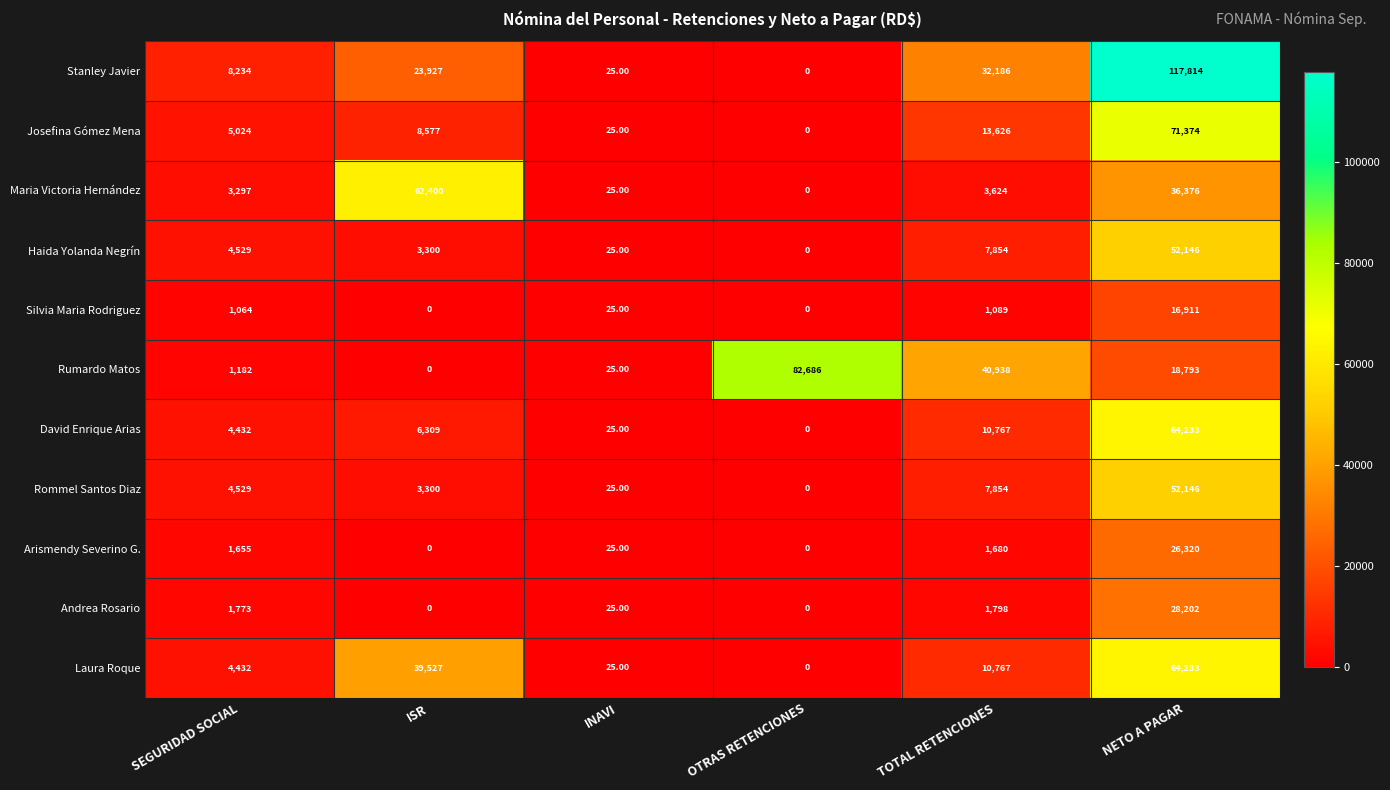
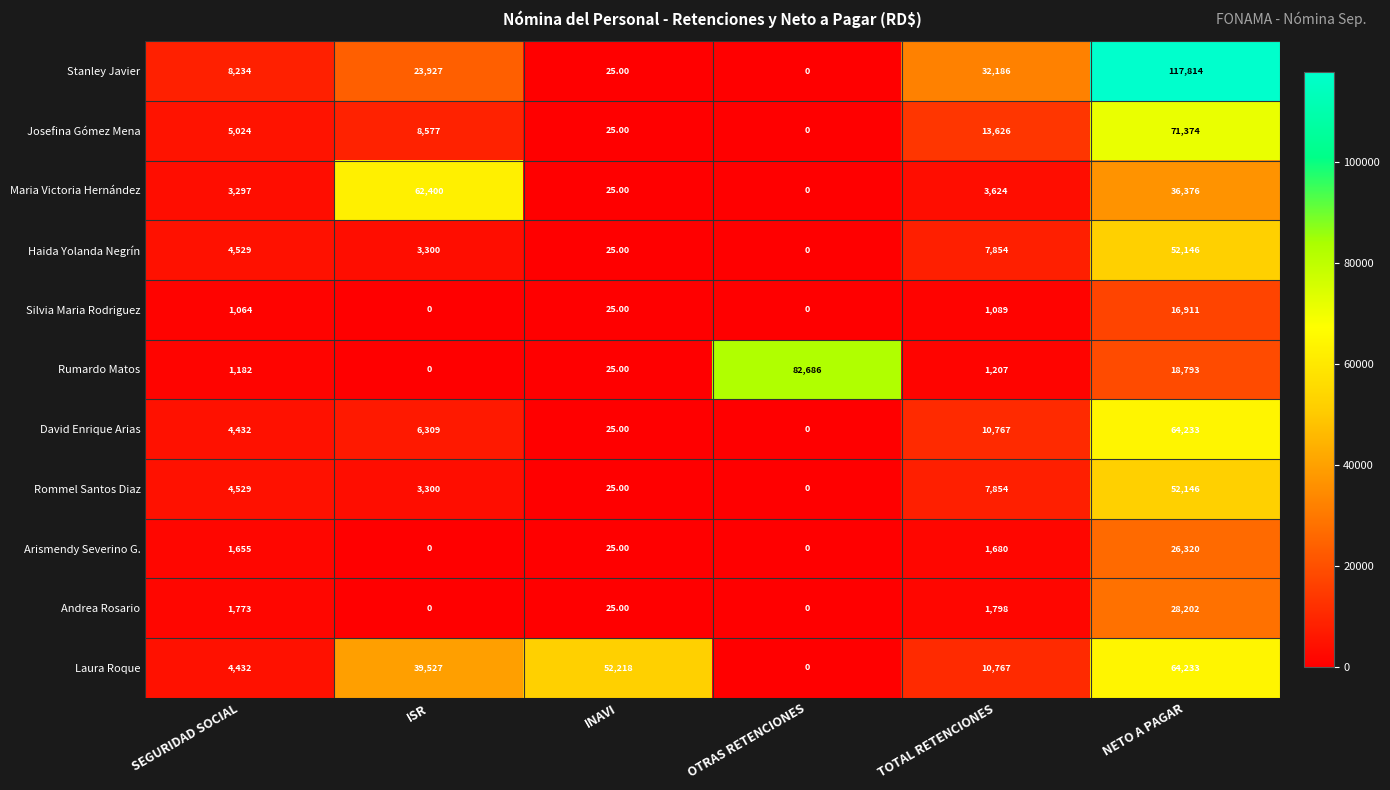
  {
    "Stanley Javier": {
      "SEGURIDAD SOCIAL": "8,234",
      "ISR": "23,927",
      "INAVI": "25.00",
      "OTRAS RETENCIONES": "0",
      "TOTAL RETENCIONES": "32,186",
      "NETO A PAGAR": "117,814"
    },
    "Josefina Gómez Mena": {
      "SEGURIDAD SOCIAL": "5,024",
      "ISR": "8,577",
      "INAVI": "25.00",
      "OTRAS RETENCIONES": "0",
      "TOTAL RETENCIONES": "13,626",
      "NETO A PAGAR": "71,374"
    },
    "Maria Victoria Hernández": {
      "SEGURIDAD SOCIAL": "3,297",
      "ISR": "62,400",
      "INAVI": "25.00",
      "OTRAS RETENCIONES": "0",
      "TOTAL RETENCIONES": "3,624",
      "NETO A PAGAR": "36,376"
    },
    "Haida Yolanda Negrín": {
      "SEGURIDAD SOCIAL": "4,529",
      "ISR": "3,300",
      "INAVI": "25.00",
      "OTRAS RETENCIONES": "0",
      "TOTAL RETENCIONES": "7,854",
      "NETO A PAGAR": "52,146"
    },
    "Silvia Maria Rodriguez": {
      "SEGURIDAD SOCIAL": "1,064",
      "ISR": "0",
      "INAVI": "25.00",
      "OTRAS RETENCIONES": "0",
      "TOTAL RETENCIONES": "1,089",
      "NETO A PAGAR": "16,911"
    },
    "Rumardo Matos": {
      "SEGURIDAD SOCIAL": "1,182",
      "ISR": "0",
      "INAVI": "25.00",
      "OTRAS RETENCIONES": "82,686",
-     "TOTAL RETENCIONES": "40,938",
+     "TOTAL RETENCIONES": "1,207",
      "NETO A PAGAR": "18,793"
    },
    "David Enrique Arias": {
      "SEGURIDAD SOCIAL": "4,432",
      "ISR": "6,309",
      "INAVI": "25.00",
      "OTRAS RETENCIONES": "0",
      "TOTAL RETENCIONES": "10,767",
      "NETO A PAGAR": "64,233"
    },
    "Rommel Santos Diaz": {
      "SEGURIDAD SOCIAL": "4,529",
      "ISR": "3,300",
      "INAVI": "25.00",
      "OTRAS RETENCIONES": "0",
      "TOTAL RETENCIONES": "7,854",
      "NETO A PAGAR": "52,146"
    },
    "Arismendy Severino G.": {
      "SEGURIDAD SOCIAL": "1,655",
      "ISR": "0",
      "INAVI": "25.00",
      "OTRAS RETENCIONES": "0",
      "TOTAL RETENCIONES": "1,680",
      "NETO A PAGAR": "26,320"
    },
    "Andrea Rosario": {
      "SEGURIDAD SOCIAL": "1,773",
      "ISR": "0",
      "INAVI": "25.00",
      "OTRAS RETENCIONES": "0",
      "TOTAL RETENCIONES": "1,798",
      "NETO A PAGAR": "28,202"
    },
    "Laura Roque": {
      "SEGURIDAD SOCIAL": "4,432",
      "ISR": "39,527",
-     "INAVI": "25.00",
+     "INAVI": "52,218",
      "OTRAS RETENCIONES": "0",
      "TOTAL RETENCIONES": "10,767",
      "NETO A PAGAR": "64,233"
    }
  }
